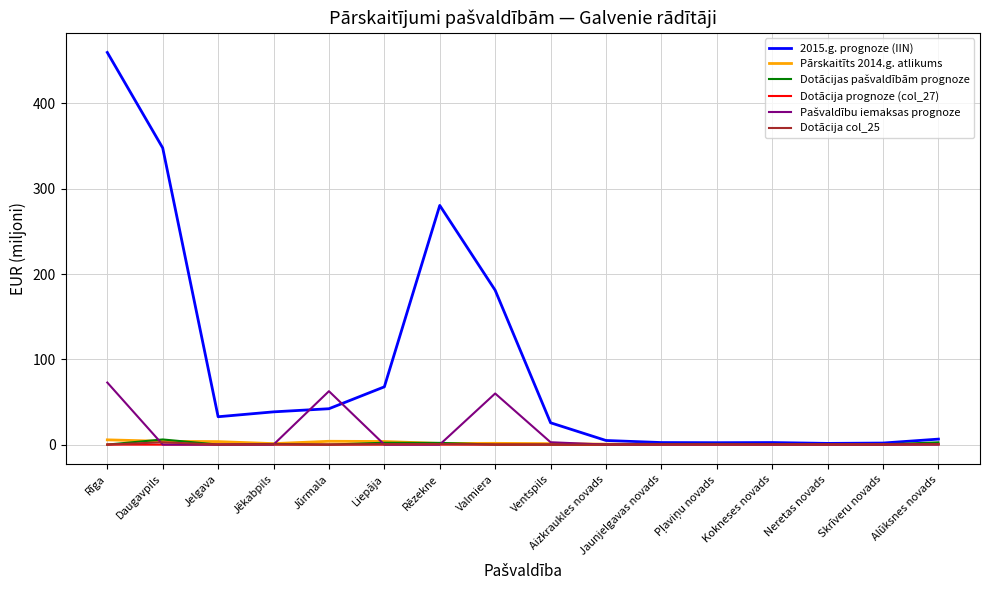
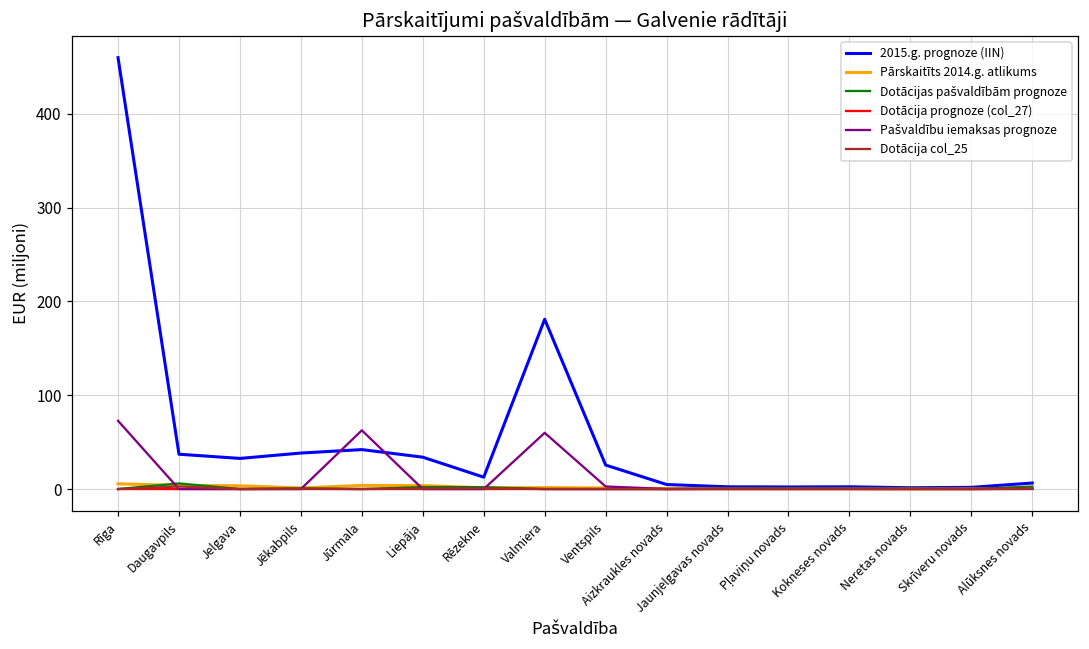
  {
    "2015.g. prognoze (IIN)": {
      "Rīga": 460,
-     "Daugavpils": 350,
+     "Daugavpils": 40,
      "Jelgava": 30,
      "Jēkabpils": 40,
      "Jūrmala": 40,
-     "Liepāja": 70,
-     "Rēzekne": 280,
+     "Liepāja": 30,
+     "Rēzekne": 10,
      "Valmiera": 180,
      "Ventspils": 30,
      "Aizkraukles novads": 0,
      "Alūksnes novads": 10
    },
    "Pārskaitīts 2014.g. atlikums": {
      "Rīga": 10,
      "Jelgava": 0,
      "Jūrmala": 0
    },
    "Pašvaldību iemaksas prognoze": {
      "Rīga": 70,
      "Jūrmala": 60,
      "Valmiera": 60
    }
  }
